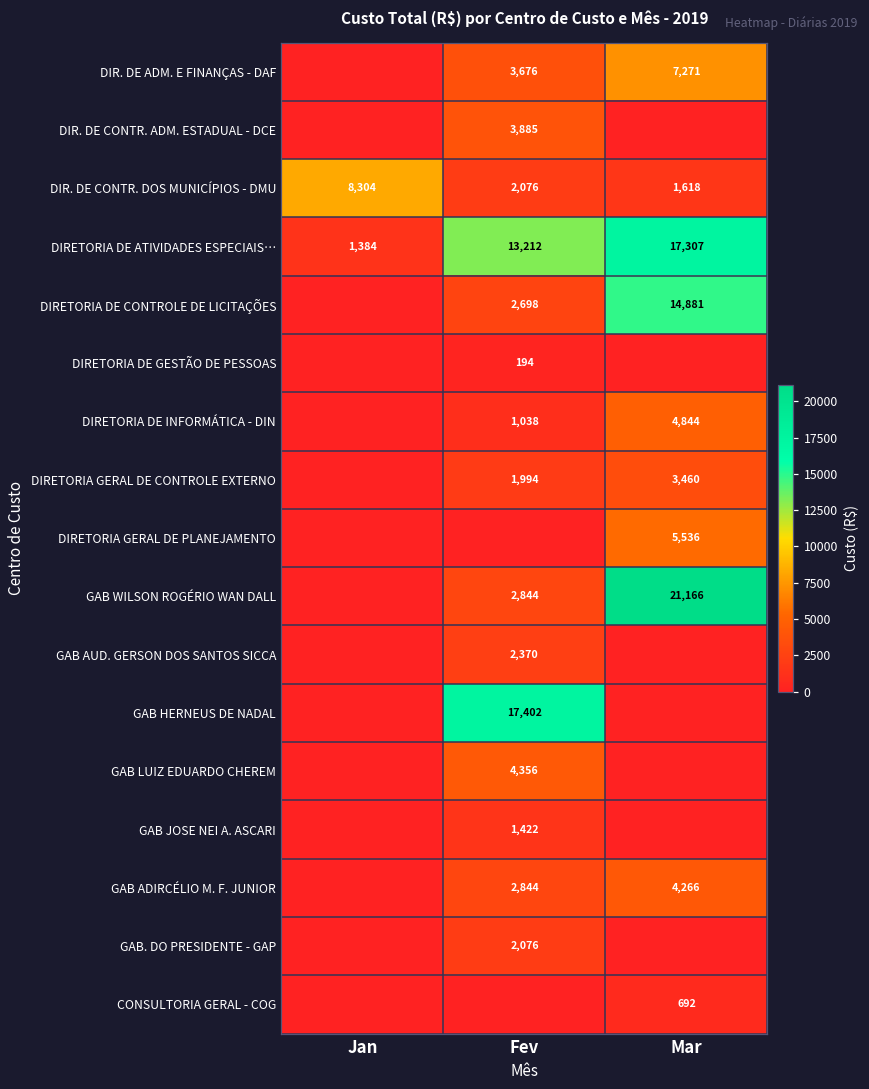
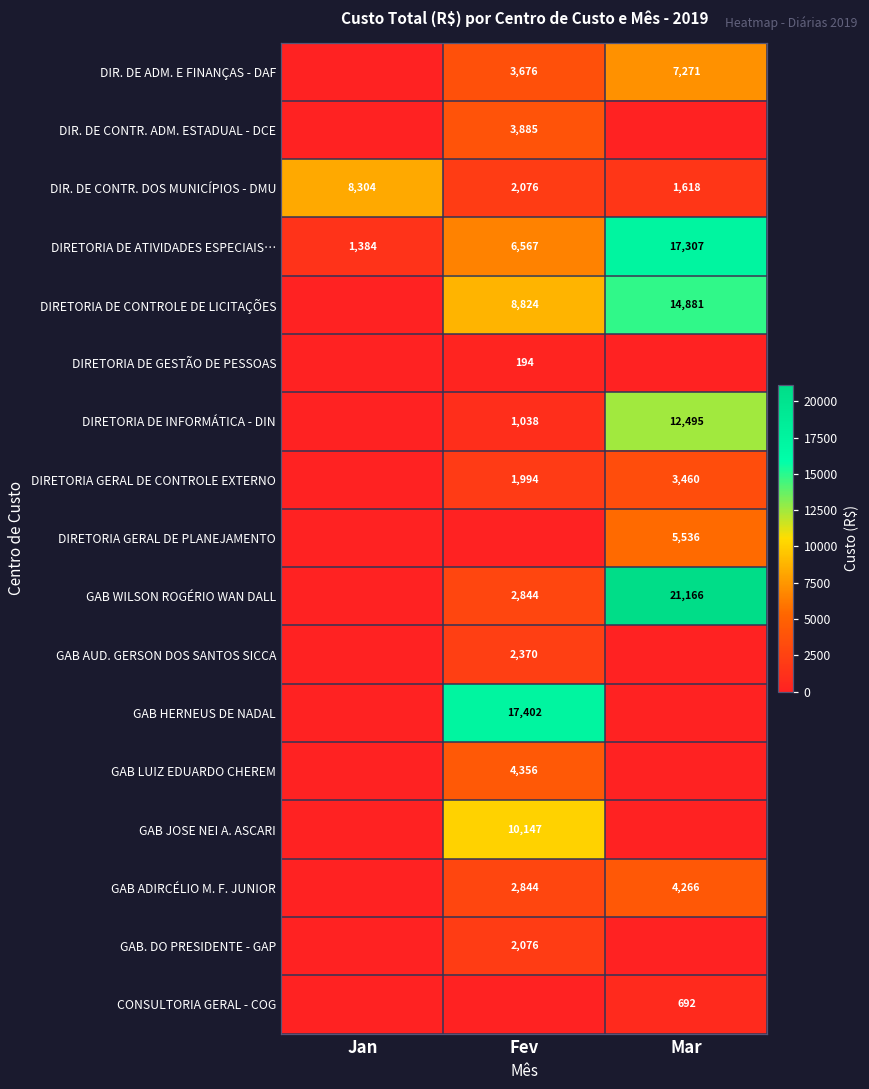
  {
    "DIR. DE ADM. E FINANÇAS - DAF": {
      "Fev": "3,676",
      "Mar": "7,271"
    },
    "DIR. DE CONTR. ADM. ESTADUAL - DCE": {
      "Fev": "3,885"
    },
    "DIR. DE CONTR. DOS MUNICÍPIOS - DMU": {
      "Jan": "8,304",
      "Fev": "2,076",
      "Mar": "1,618"
    },
    "DIRETORIA DE ATIVIDADES ESPECIAIS…": {
      "Jan": "1,384",
-     "Fev": "13,212",
+     "Fev": "6,567",
      "Mar": "17,307"
    },
    "DIRETORIA DE CONTROLE DE LICITAÇÕES": {
-     "Fev": "2,698",
+     "Fev": "8,824",
      "Mar": "14,881"
    },
    "DIRETORIA DE GESTÃO DE PESSOAS": {
      "Fev": "194"
    },
    "DIRETORIA DE INFORMÁTICA - DIN": {
      "Fev": "1,038",
-     "Mar": "4,844"
+     "Mar": "12,495"
    },
    "DIRETORIA GERAL DE CONTROLE EXTERNO": {
      "Fev": "1,994",
      "Mar": "3,460"
    },
    "DIRETORIA GERAL DE PLANEJAMENTO": {
      "Mar": "5,536"
    },
    "GAB WILSON ROGÉRIO WAN DALL": {
      "Fev": "2,844",
      "Mar": "21,166"
    },
    "GAB AUD. GERSON DOS SANTOS SICCA": {
      "Fev": "2,370"
    },
    "GAB HERNEUS DE NADAL": {
      "Fev": "17,402"
    },
    "GAB LUIZ EDUARDO CHEREM": {
      "Fev": "4,356"
    },
    "GAB JOSE NEI A. ASCARI": {
-     "Fev": "1,422"
+     "Fev": "10,147"
    },
    "GAB ADIRCÉLIO M. F. JUNIOR": {
      "Fev": "2,844",
      "Mar": "4,266"
    },
    "GAB. DO PRESIDENTE - GAP": {
      "Fev": "2,076"
    },
    "CONSULTORIA GERAL - COG": {
      "Mar": "692"
    }
  }
